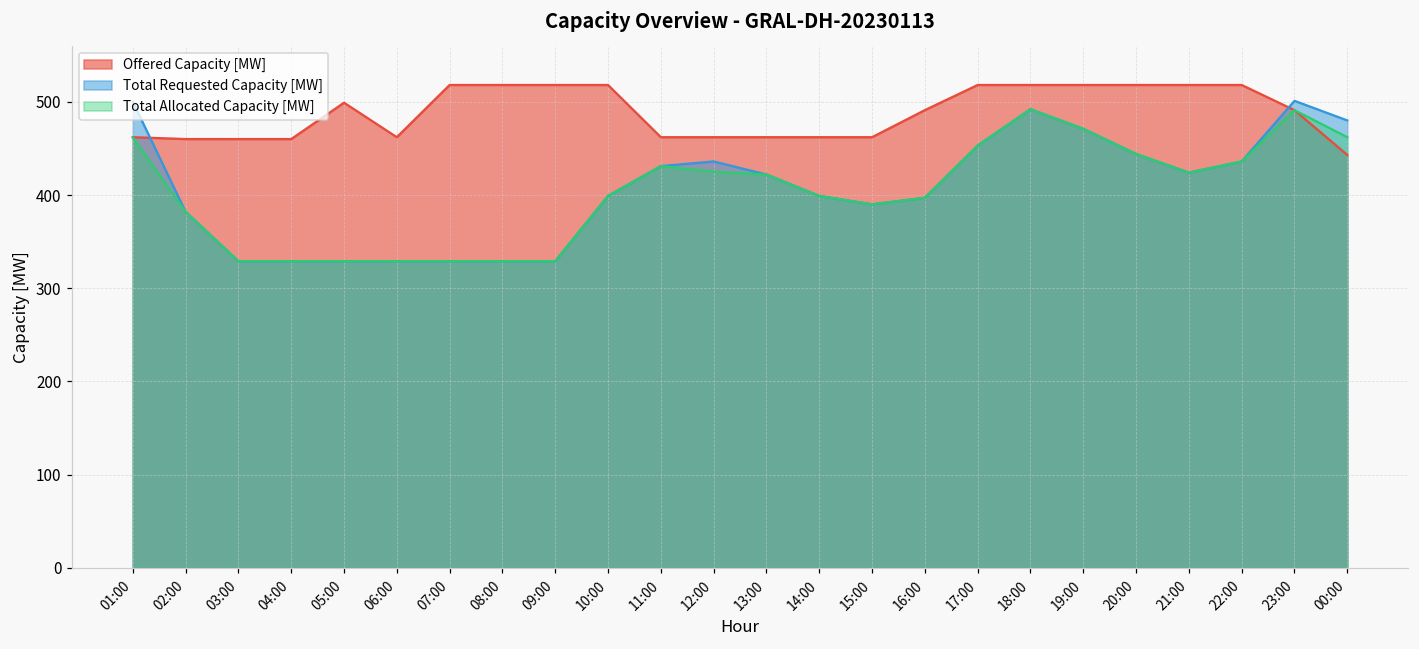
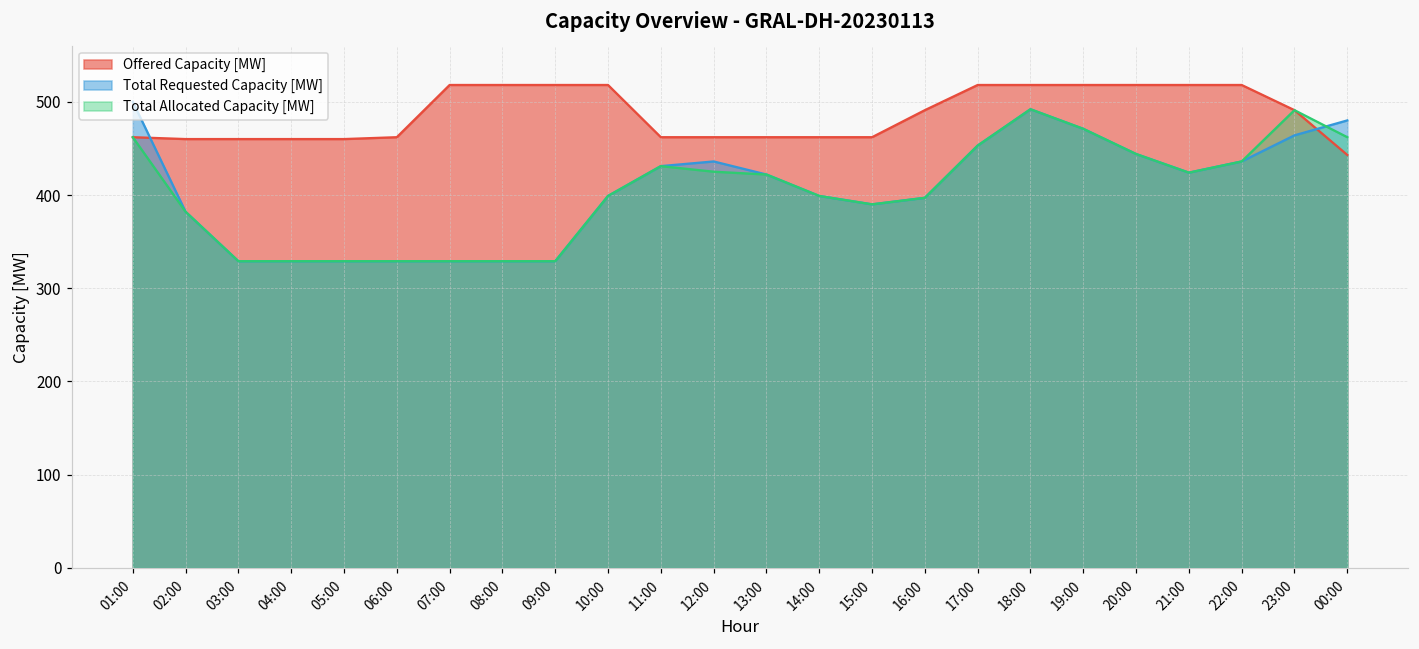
  {
    "Offered Capacity [MW]": {
      "02:00": 460,
      "03:00": 460,
      "04:00": 460,
-     "05:00": 500,
+     "05:00": 460,
      "06:00": 460,
      "07:00": 520,
      "08:00": 520,
      "09:00": 520,
      "10:00": 520,
      "11:00": 460,
      "12:00": 460,
      "13:00": 460,
      "14:00": 460,
      "15:00": 460,
      "16:00": 490,
      "17:00": 520,
      "18:00": 520,
      "19:00": 520,
      "20:00": 520,
      "21:00": 520,
      "22:00": 520,
      "00:00": 440
    },
    "Total Requested Capacity [MW]": {
      "12:00": 440,
-     "23:00": 500,
+     "23:00": 460,
      "00:00": 480
    },
    "Total Allocated Capacity [MW]": {
      "12:00": 430,
      "00:00": 460
    }
  }
